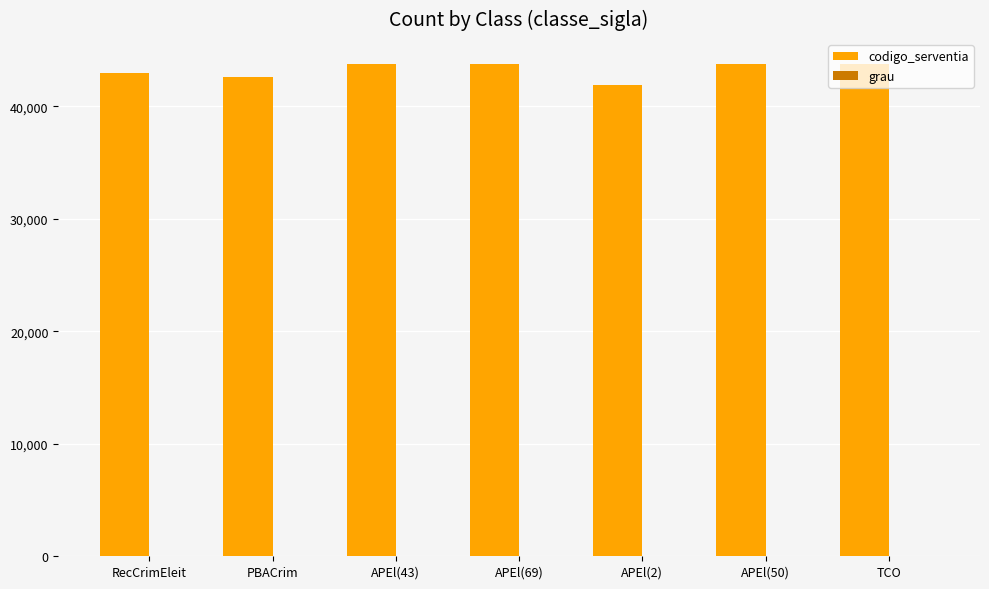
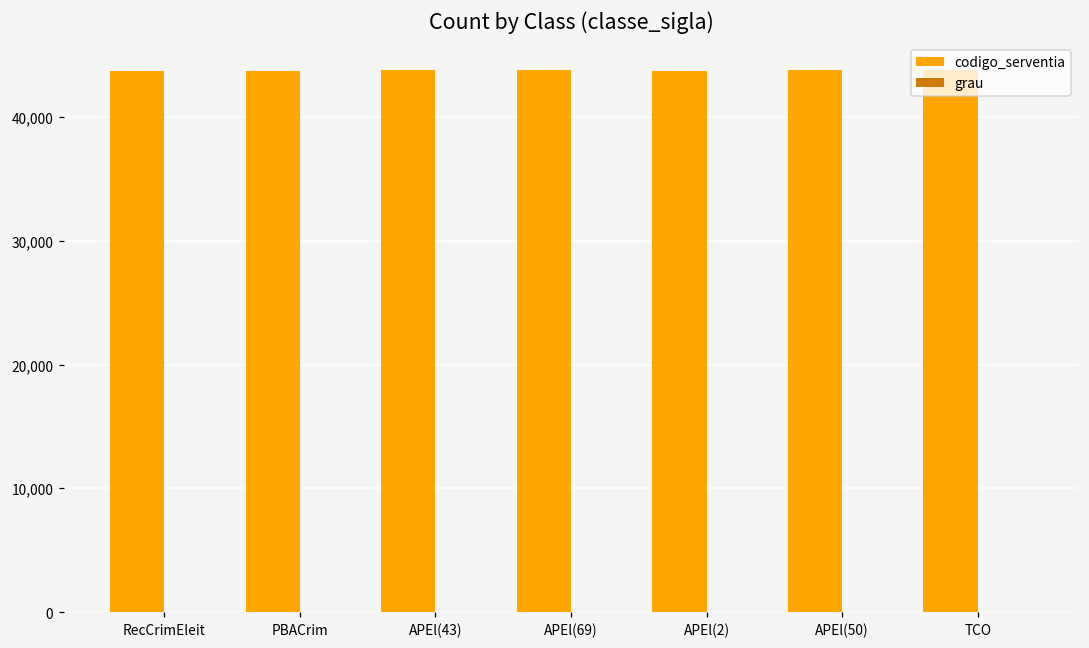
  {
    "codigo_serventia": {
-     "RecCrimEleit": "42,900",
-     "PBACrim": "42,600",
+     "RecCrimEleit": "43,700",
+     "PBACrim": "43,700",
      "APEl(43)": "43,800",
      "APEl(69)": "43,800",
-     "APEl(2)": "41,900",
+     "APEl(2)": "43,700",
      "APEl(50)": "43,800"
    }
  }
